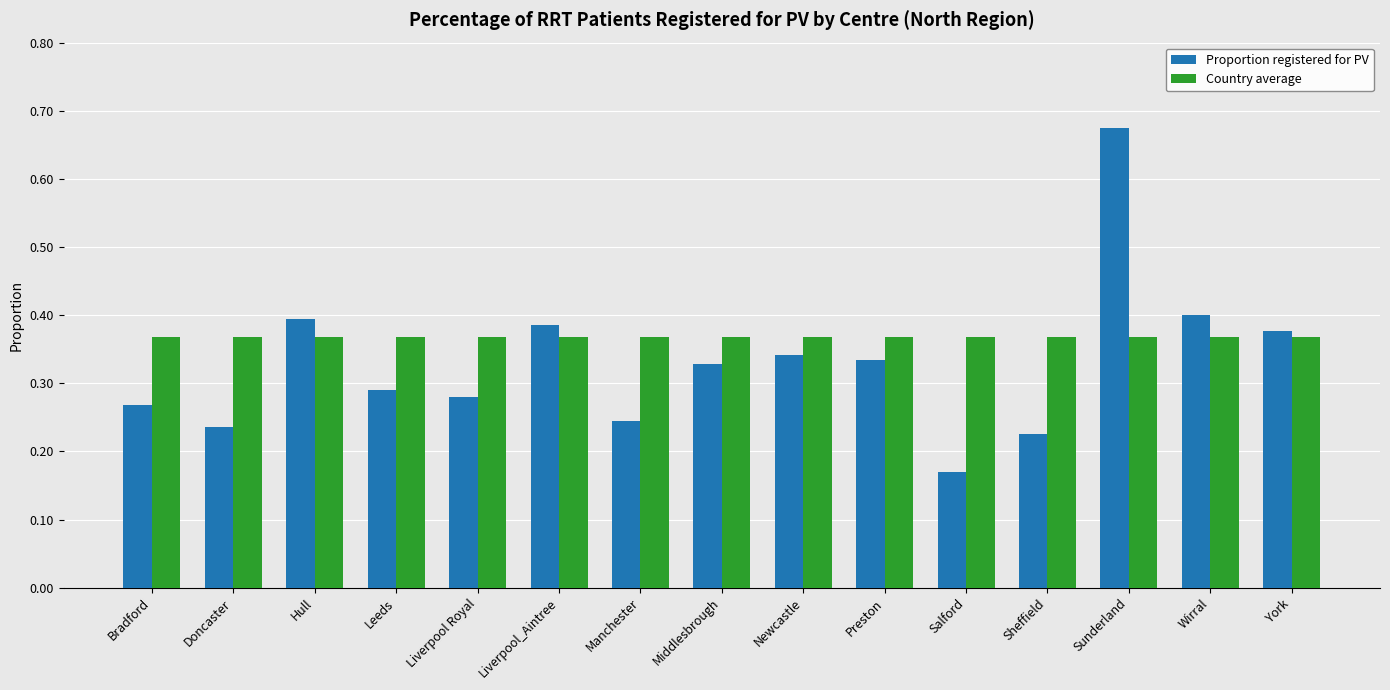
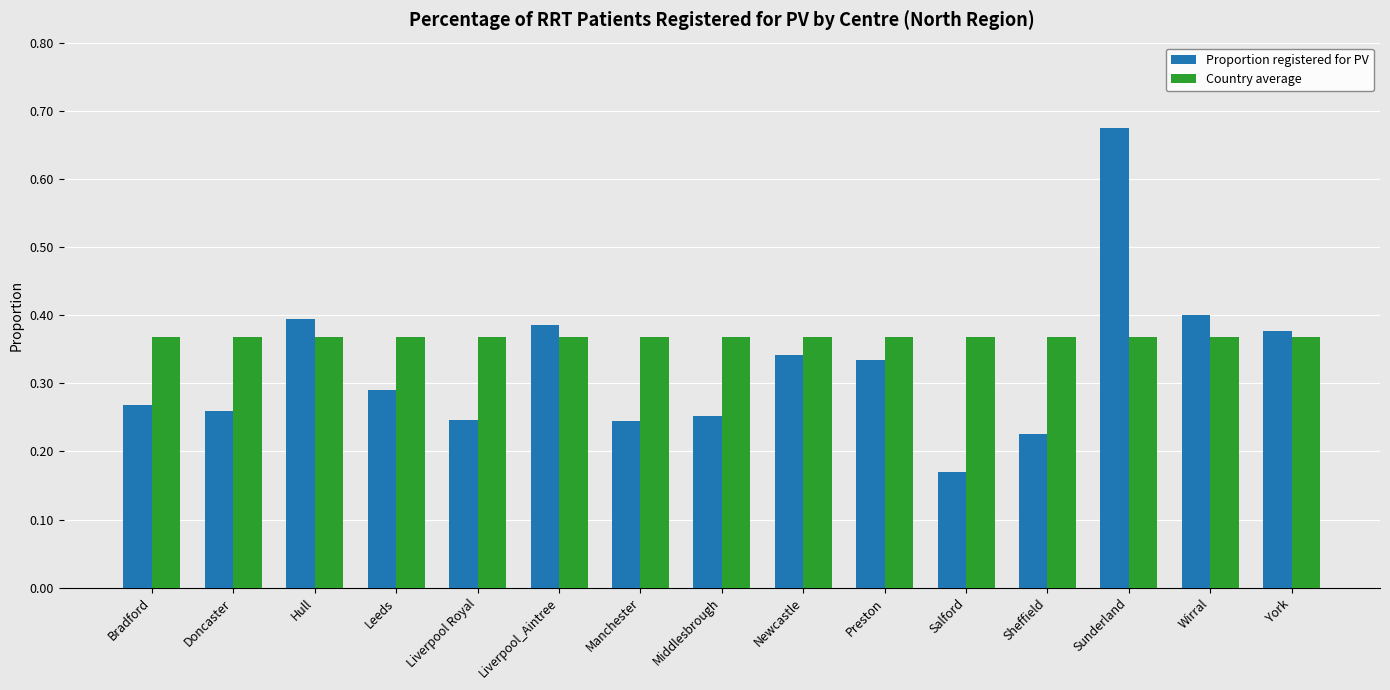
  {
    "Proportion registered for PV": {
      "Bradford": 0.27,
-     "Doncaster": 0.24,
+     "Doncaster": 0.26,
      "Hull": 0.39,
      "Leeds": 0.29,
-     "Liverpool Royal": 0.28,
+     "Liverpool Royal": 0.25,
      "Liverpool_Aintree": 0.39,
      "Manchester": 0.25,
-     "Middlesbrough": 0.33,
+     "Middlesbrough": 0.25,
      "Newcastle": 0.34,
      "Preston": 0.33,
      "Salford": 0.17,
      "Sheffield": 0.23,
      "Sunderland": 0.67,
      "Wirral": 0.40,
      "York": 0.38
    },
    "Country average": {
      "Bradford": 0.37,
      "Doncaster": 0.37,
      "Hull": 0.37,
      "Leeds": 0.37,
      "Liverpool Royal": 0.37,
      "Liverpool_Aintree": 0.37,
      "Manchester": 0.37,
      "Middlesbrough": 0.37,
      "Newcastle": 0.37,
      "Preston": 0.37,
      "Salford": 0.37,
      "Sheffield": 0.37,
      "Sunderland": 0.37,
      "Wirral": 0.37,
      "York": 0.37
    }
  }
